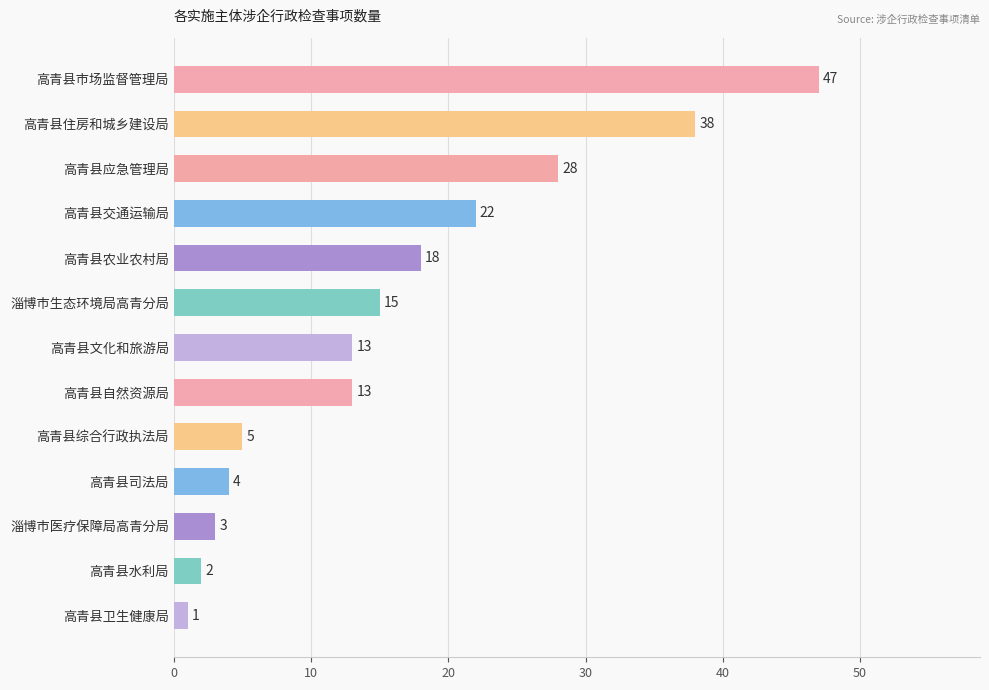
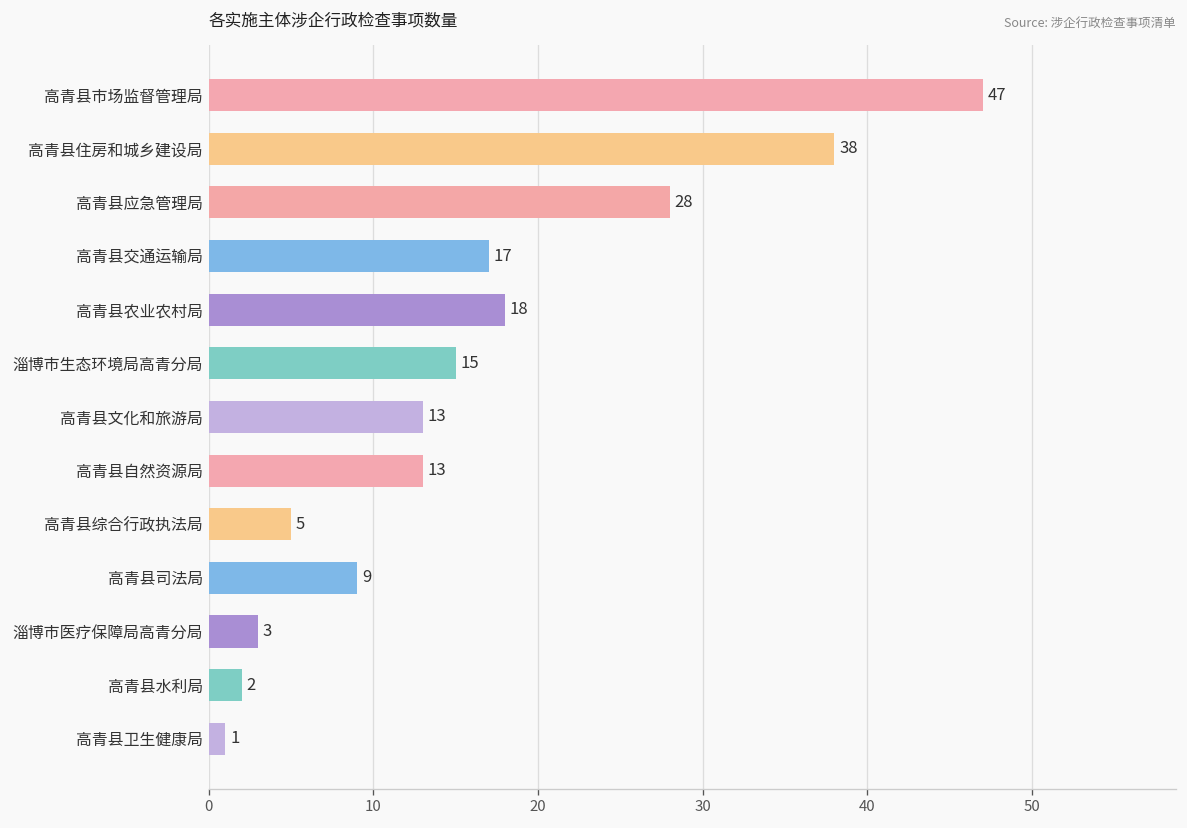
  {
    "高青县市场监督管理局": 47,
    "高青县住房和城乡建设局": 38,
    "高青县应急管理局": 28,
-   "高青县交通运输局": 22,
+   "高青县交通运输局": 17,
    "高青县农业农村局": 18,
    "淄博市生态环境局高青分局": 15,
    "高青县文化和旅游局": 13,
    "高青县自然资源局": 13,
    "高青县综合行政执法局": 5,
-   "高青县司法局": 4,
+   "高青县司法局": 9,
    "淄博市医疗保障局高青分局": 3,
    "高青县水利局": 2,
    "高青县卫生健康局": 1
  }
